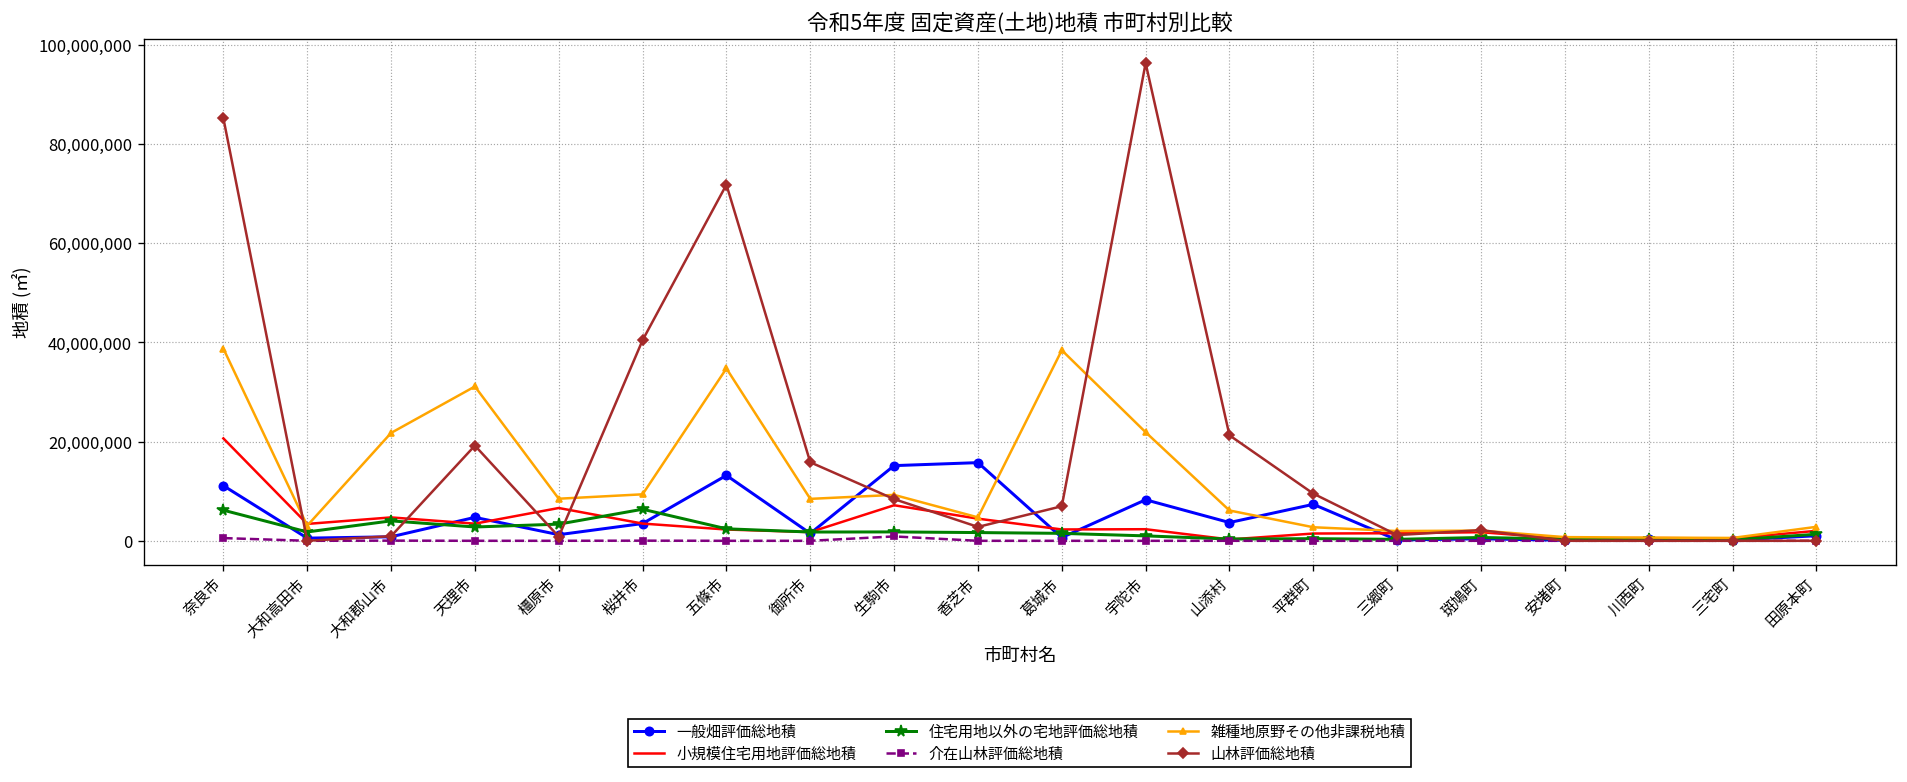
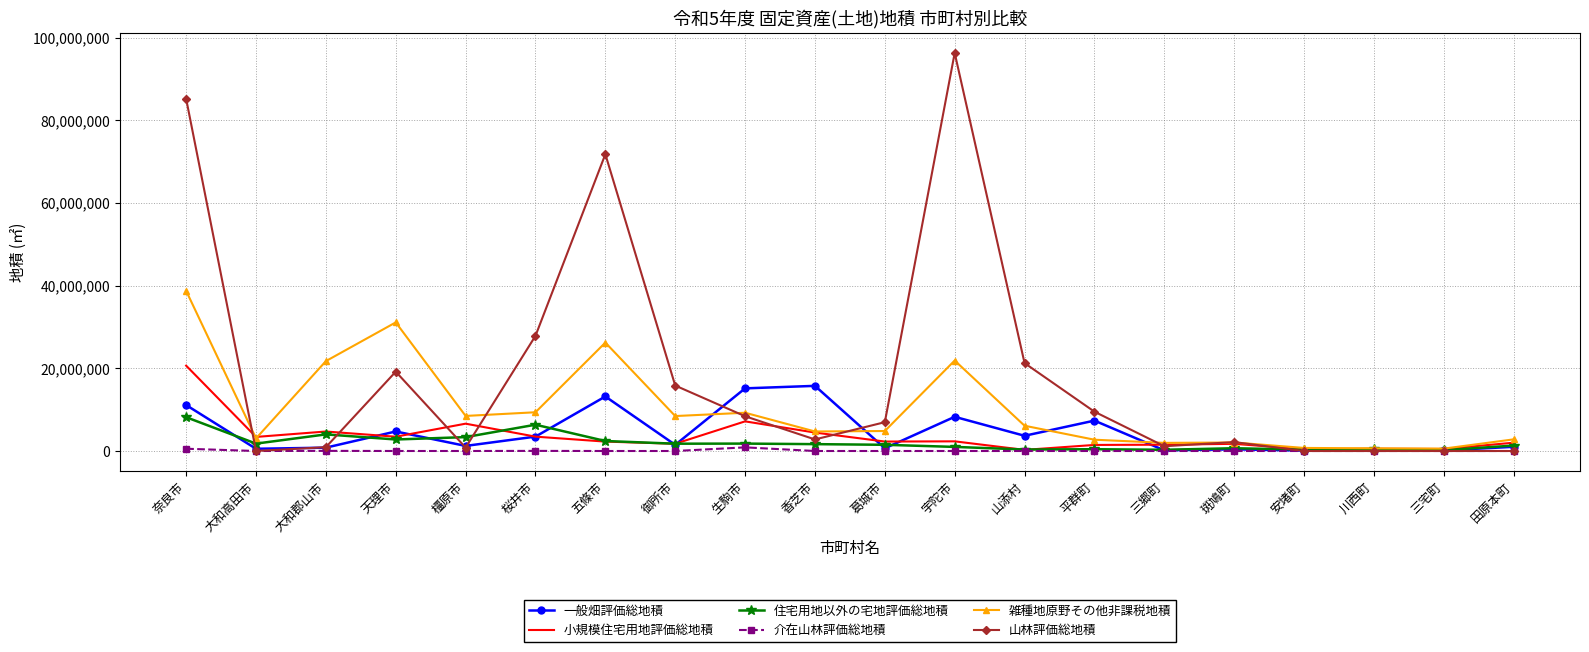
  {
    "一般畑評価総地積": {
      "奈良市": "11,000,000",
      "天理市": "5,000,000",
      "五條市": "13,000,000",
      "生駒市": "15,000,000",
      "香芝市": "16,000,000",
      "葛城市": "1,000,000",
      "宇陀市": "8,000,000",
      "山添村": "4,000,000",
      "平群町": "7,000,000"
    },
    "小規模住宅用地評価総地積": {
      "奈良市": "21,000,000",
      "大和郡山市": "5,000,000",
      "天理市": "3,000,000",
      "橿原市": "7,000,000",
      "生駒市": "7,000,000",
      "葛城市": "2,000,000",
      "宇陀市": "2,000,000",
      "平群町": "1,000,000",
      "田原本町": "2,000,000"
    },
    "住宅用地以外の宅地評価総地積": {
-     "奈良市": "6,000,000",
+     "奈良市": "8,000,000",
      "大和高田市": "2,000,000",
      "大和郡山市": "4,000,000",
      "天理市": "3,000,000",
      "橿原市": "3,000,000",
      "桜井市": "6,000,000",
      "生駒市": "2,000,000",
      "香芝市": "2,000,000",
      "葛城市": "2,000,000",
      "宇陀市": "1,000,000"
    },
    "介在山林評価総地積": {
      "奈良市": "1,000,000",
      "大和郡山市": "0",
      "天理市": "0",
      "橿原市": "0",
      "桜井市": "0",
      "五條市": "0",
      "御所市": "0",
      "生駒市": "1,000,000",
      "香芝市": "0",
      "葛城市": "0",
      "宇陀市": "0"
    },
    "雑種地原野その他非課税地積": {
      "奈良市": "39,000,000",
      "大和郡山市": "22,000,000",
      "天理市": "31,000,000",
      "橿原市": "8,000,000",
      "桜井市": "9,000,000",
-     "五條市": "35,000,000",
+     "五條市": "26,000,000",
      "御所市": "8,000,000",
      "生駒市": "9,000,000",
-     "葛城市": "38,000,000",
+     "葛城市": "5,000,000",
      "宇陀市": "22,000,000",
      "山添村": "6,000,000",
      "平群町": "3,000,000",
      "田原本町": "3,000,000"
    },
    "山林評価総地積": {
      "奈良市": "85,000,000",
      "天理市": "19,000,000",
-     "桜井市": "40,000,000",
+     "桜井市": "28,000,000",
      "五條市": "72,000,000",
      "御所市": "16,000,000",
      "生駒市": "8,000,000",
      "香芝市": "3,000,000",
      "葛城市": "7,000,000",
      "宇陀市": "96,000,000",
      "山添村": "21,000,000",
      "平群町": "10,000,000"
    }
  }
